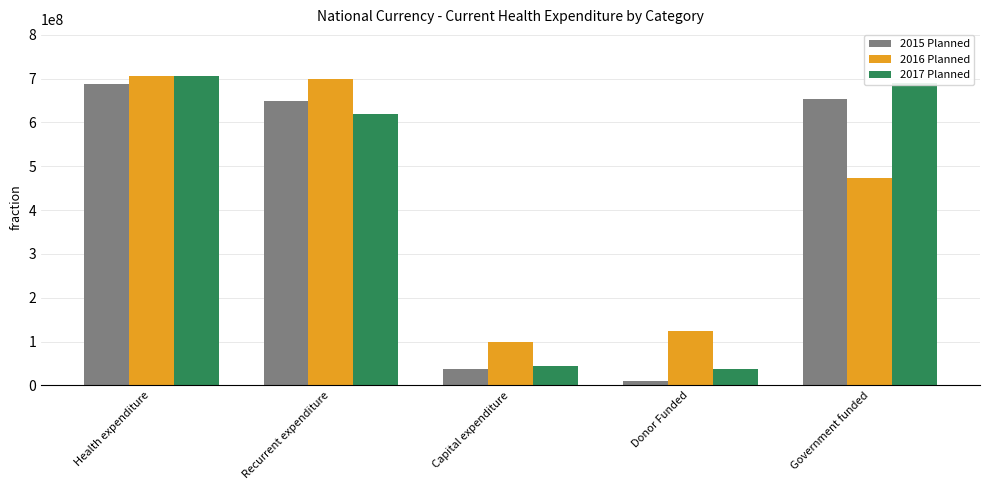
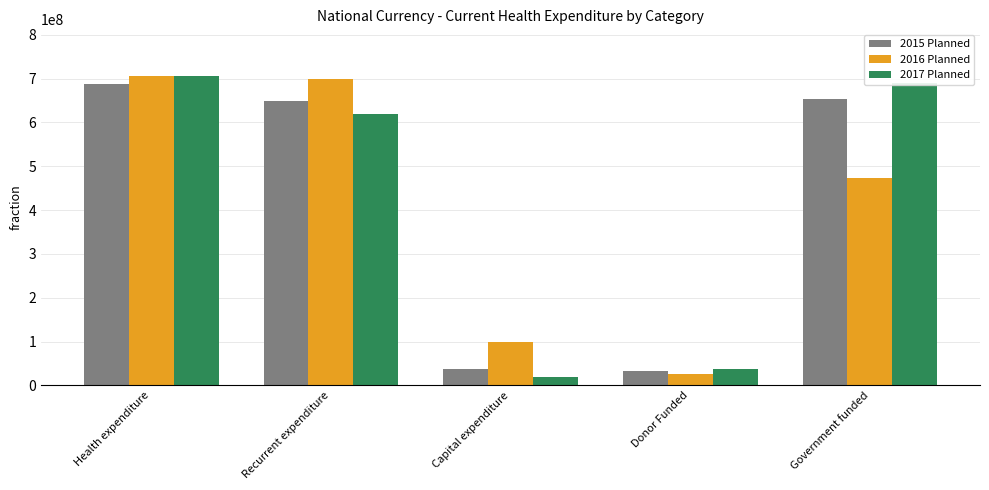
  {
    "2015 Planned": {
      "Health expenditure": 690000000,
      "Recurrent expenditure": 650000000,
      "Capital expenditure": 40000000,
-     "Donor Funded": 10000000,
+     "Donor Funded": 30000000,
      "Government funded": 650000000
    },
    "2016 Planned": {
      "Health expenditure": 710000000,
      "Recurrent expenditure": 700000000,
      "Capital expenditure": 100000000,
-     "Donor Funded": 120000000,
+     "Donor Funded": 30000000,
      "Government funded": 470000000
    },
    "2017 Planned": {
      "Health expenditure": 710000000,
      "Recurrent expenditure": 620000000,
-     "Capital expenditure": 40000000,
+     "Capital expenditure": 20000000,
      "Donor Funded": 40000000
    }
  }
